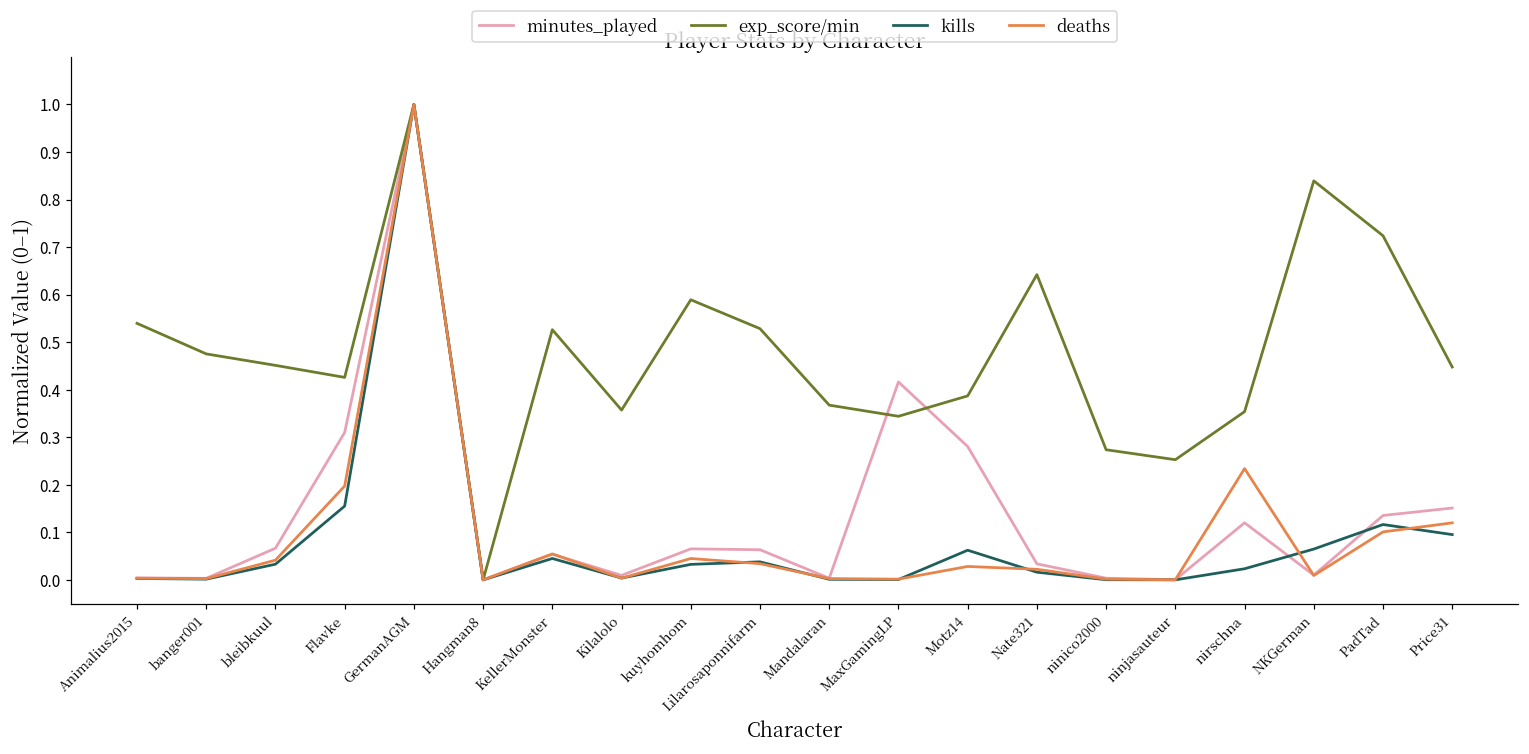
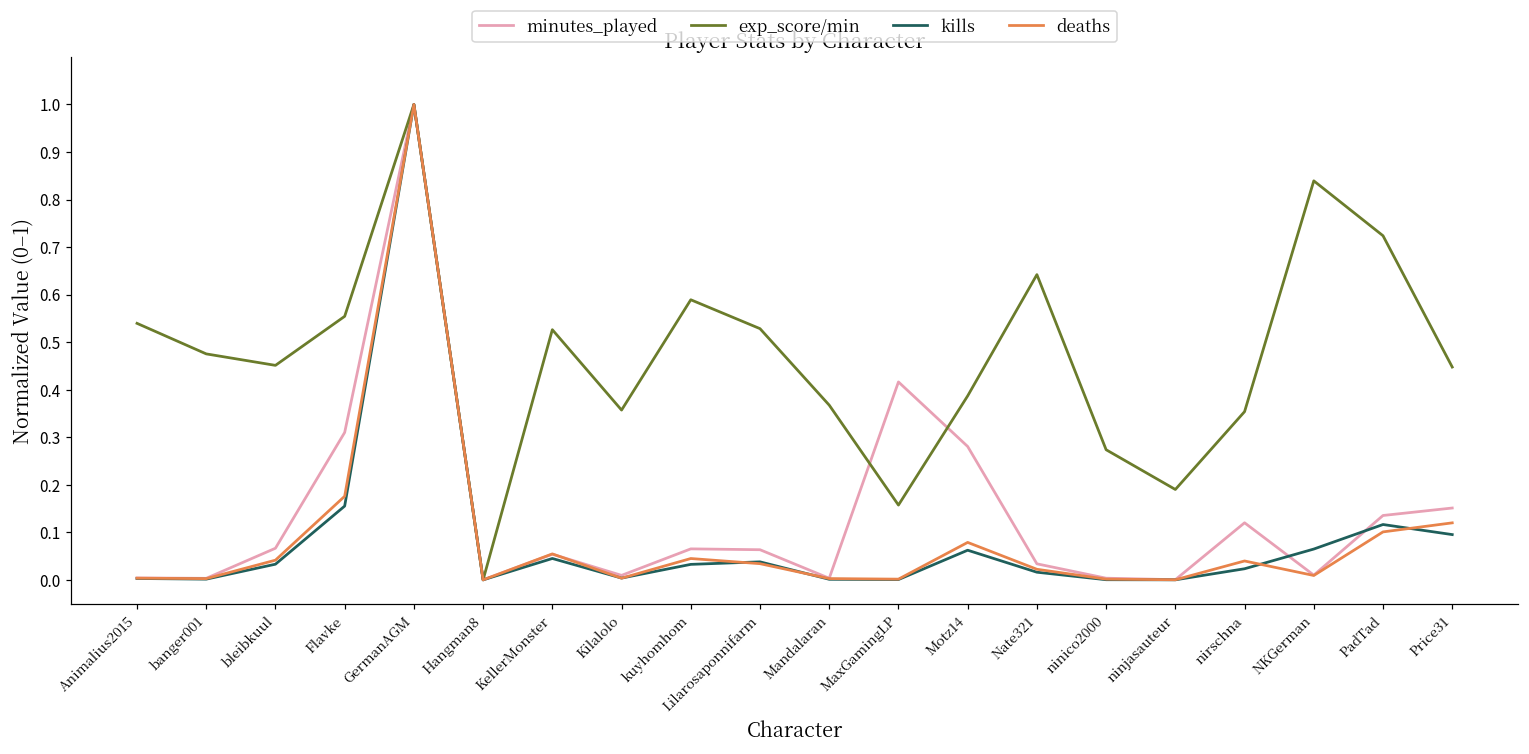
  {
    "minutes_played": {
      "bleibkuul": 0.07,
      "Flavke": 0.31,
      "kuyhomhom": 0.07,
      "Lilarosaponnifarm": 0.06,
      "MaxGamingLP": 0.42,
      "Motz14": 0.28,
      "Nate321": 0.03,
      "nirschna": 0.12,
      "PadTad": 0.14,
      "Price31": 0.15
    },
    "exp_score/min": {
      "Animalius2015": 0.54,
      "banger001": 0.48,
      "bleibkuul": 0.45,
-     "Flavke": 0.43,
+     "Flavke": 0.55,
      "KellerMonster": 0.53,
      "Kilalolo": 0.36,
      "kuyhomhom": 0.59,
      "Lilarosaponnifarm": 0.53,
      "Mandalaran": 0.37,
-     "MaxGamingLP": 0.34,
+     "MaxGamingLP": 0.16,
      "Motz14": 0.39,
      "Nate321": 0.64,
      "ninico2000": 0.27,
-     "ninjasauteur": 0.25,
+     "ninjasauteur": 0.19,
      "nirschna": 0.35,
      "NKGerman": 0.84,
      "PadTad": 0.72,
      "Price31": 0.45
    },
    "kills": {
      "bleibkuul": 0.03,
      "Flavke": 0.16,
      "KellerMonster": 0.04,
      "kuyhomhom": 0.03,
      "Motz14": 0.06,
      "Nate321": 0.02,
      "nirschna": 0.02,
      "NKGerman": 0.06,
      "PadTad": 0.12,
      "Price31": 0.10
    },
    "deaths": {
      "bleibkuul": 0.04,
-     "Flavke": 0.20,
+     "Flavke": 0.18,
      "kuyhomhom": 0.04,
-     "Motz14": 0.03,
+     "Motz14": 0.08,
      "Nate321": 0.02,
-     "nirschna": 0.23,
+     "nirschna": 0.04,
      "PadTad": 0.10,
      "Price31": 0.12
    }
  }
